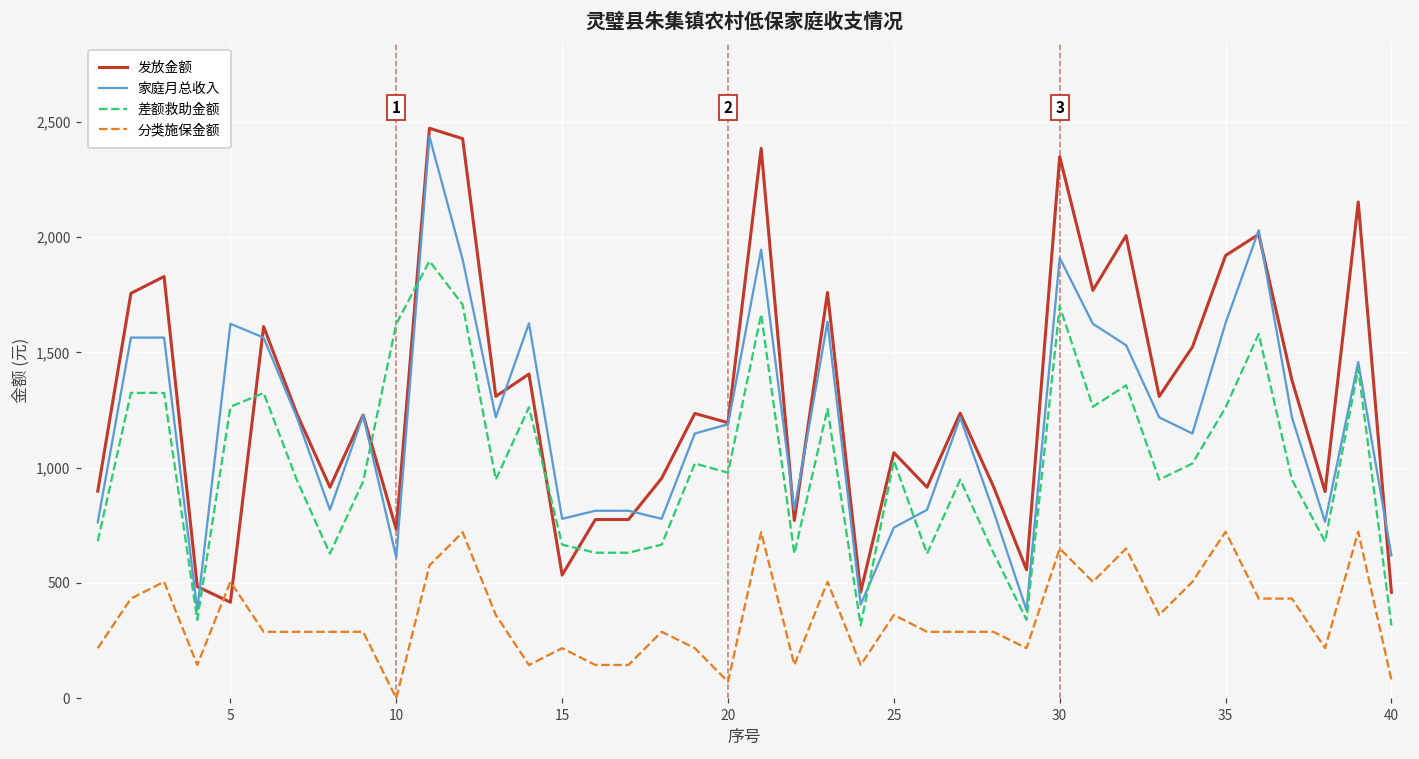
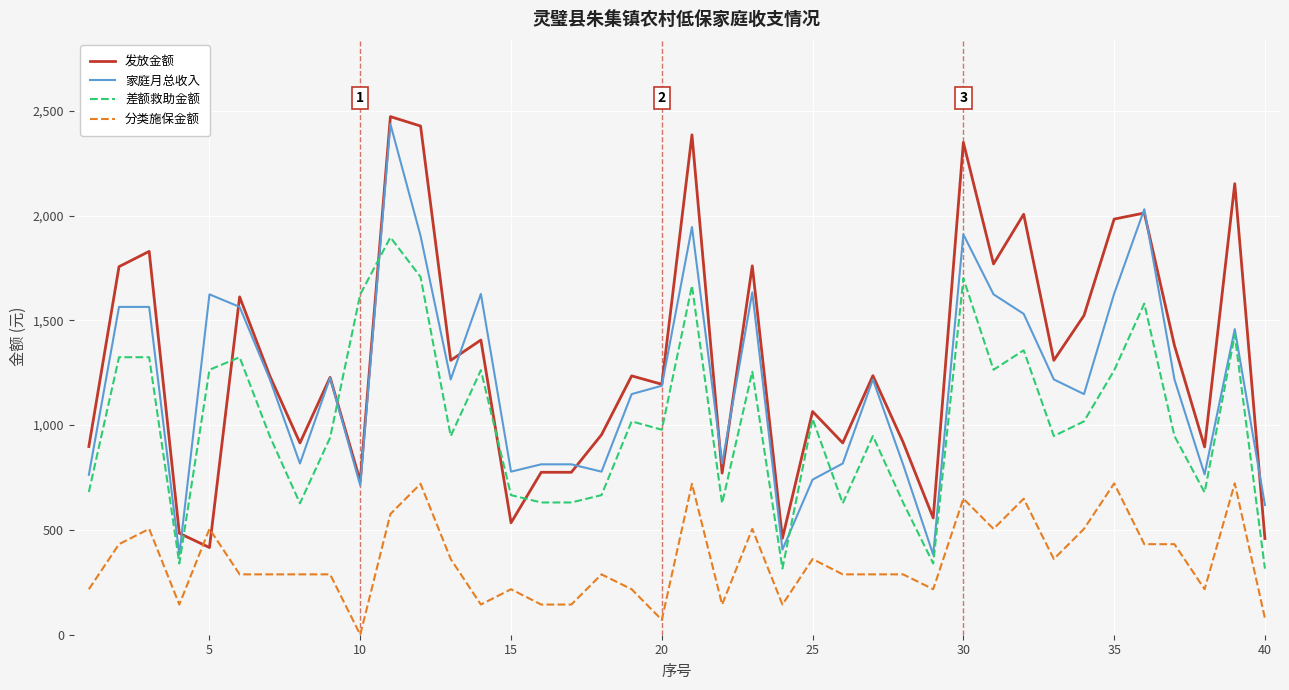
  {
    "发放金额": {
      "5": "420",
      "10": "730",
      "15": "530",
      "25": "1,070",
      "30": "2,350",
-     "35": "1,920",
+     "35": "1,980",
      "40": "460"
    },
    "家庭月总收入": {
      "5": "1,620",
-     "10": "610",
+     "10": "710",
      "15": "780",
      "25": "740",
      "30": "1,910",
      "35": "1,630",
      "40": "620"
    },
    "差额救助金额": {
      "5": "1,260",
      "10": "1,620",
      "15": "670",
      "20": "980",
      "25": "1,030",
      "30": "1,700",
      "35": "1,260",
      "40": "320"
    },
    "分类施保金额": {
      "5": "510",
      "10": "0",
      "15": "220",
      "20": "70",
      "25": "360",
      "30": "650",
      "35": "720",
      "40": "80"
    }
  }
